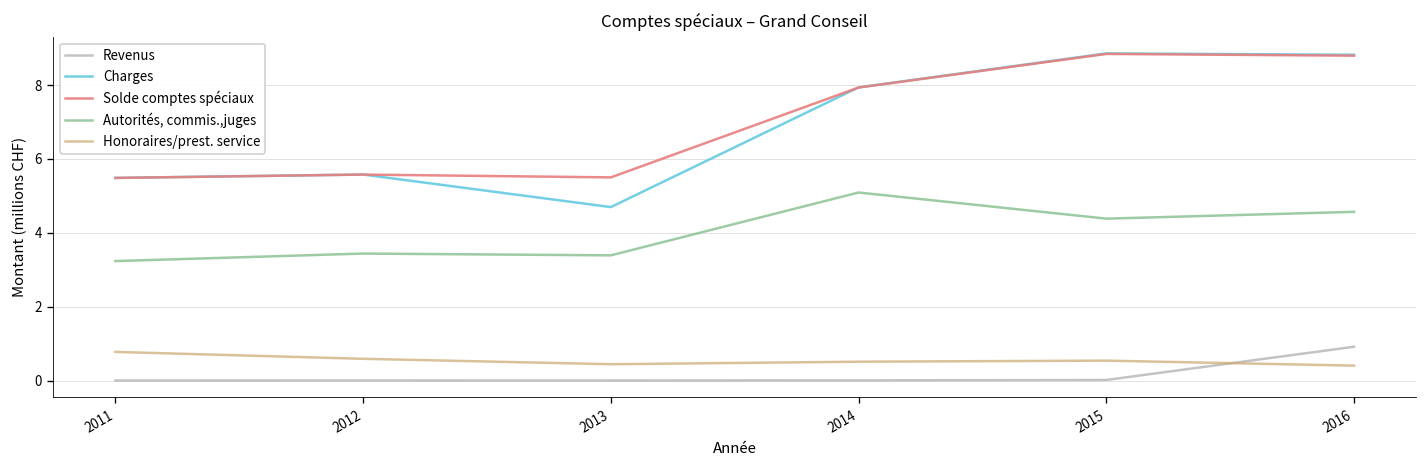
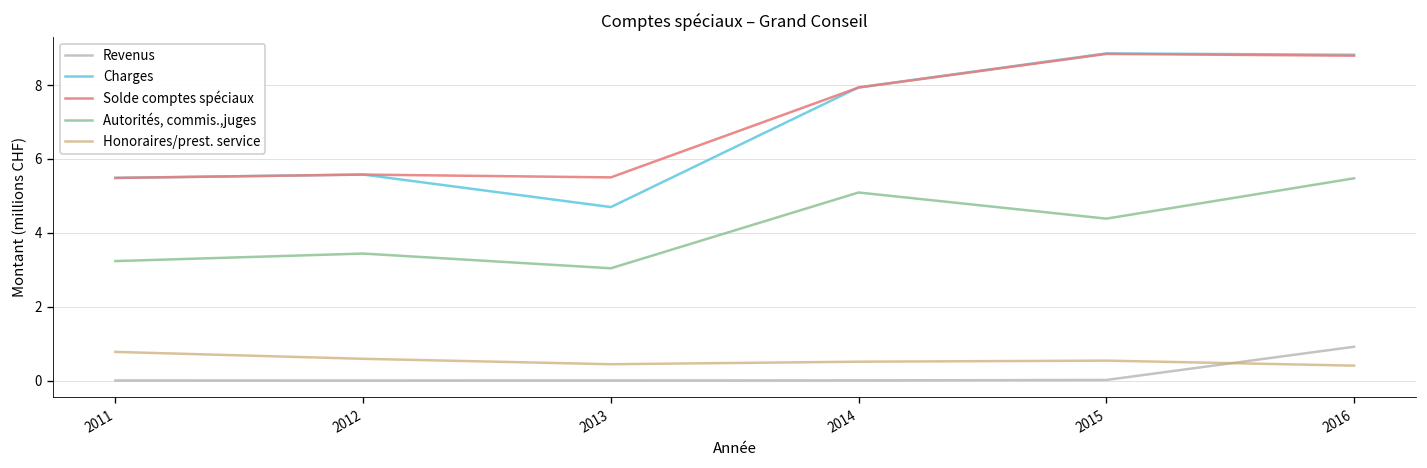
  {
    "Revenus": {
      "2011": 0.0,
      "2012": 0.0,
      "2013": 0.0,
      "2014": 0.0,
      "2015": 0.0,
      "2016": 0.9
    },
    "Charges": {
      "2013": 4.7
    },
    "Autorités, commis.,juges": {
      "2011": 3.2,
      "2012": 3.4,
-     "2013": 3.4,
+     "2013": 3.0,
      "2014": 5.1,
      "2015": 4.4,
-     "2016": 4.6
+     "2016": 5.5
    }
  }
